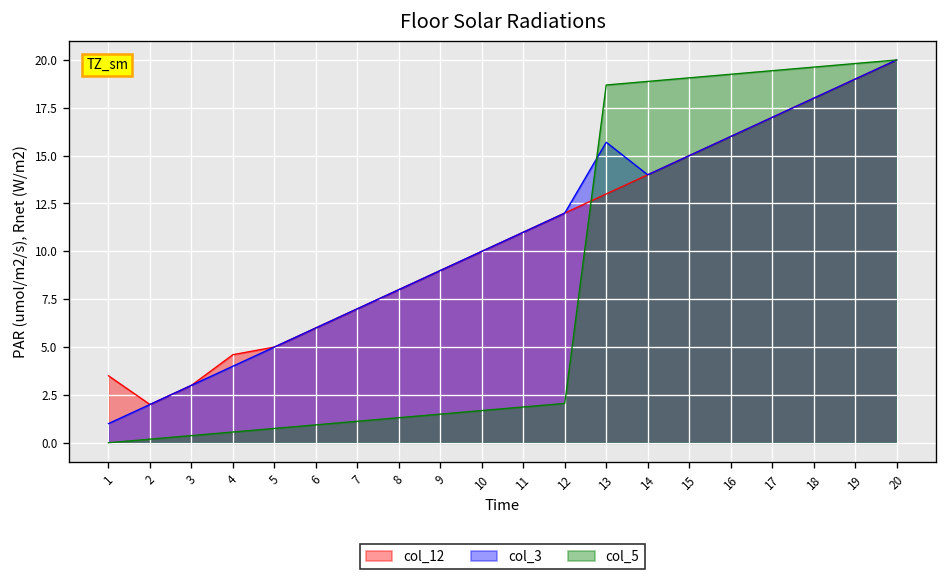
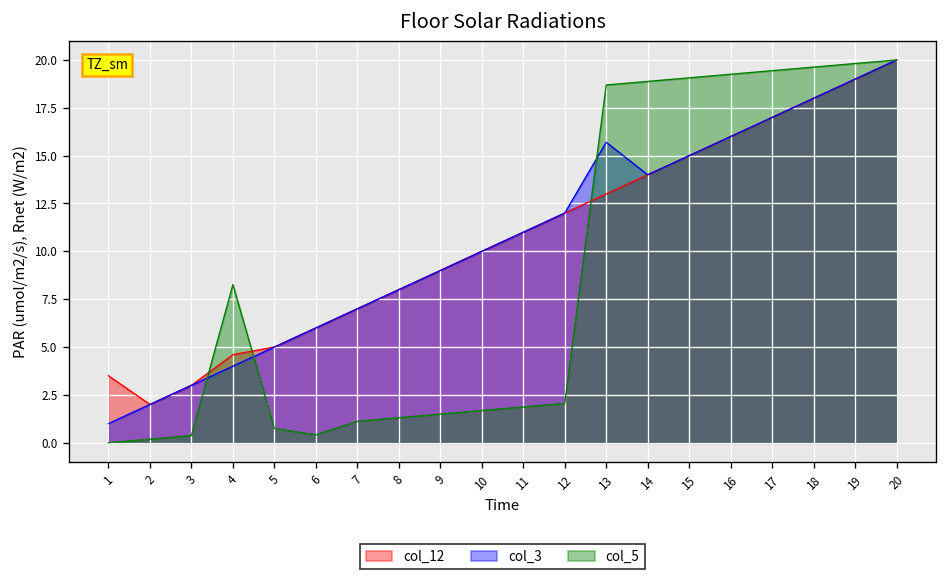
  {
    "col_12": {
      "1": 3.5,
      "4": 4.6,
      "13": 13.0
    },
    "col_3": {
      "1": 1.0,
      "4": 4.0,
      "13": 15.7
    },
    "col_5": {
      "1": 0.0,
      "2": 0.2,
      "3": 0.4,
-     "4": 0.6,
+     "4": 8.3,
      "5": 0.7,
-     "6": 0.9,
+     "6": 0.4,
      "7": 1.1,
      "8": 1.3,
      "9": 1.5,
      "10": 1.7,
      "11": 1.9,
      "12": 2.1,
      "13": 18.7,
      "14": 18.9,
      "15": 19.1,
      "16": 19.3,
      "17": 19.4,
      "18": 19.6,
      "19": 19.8
    }
  }
